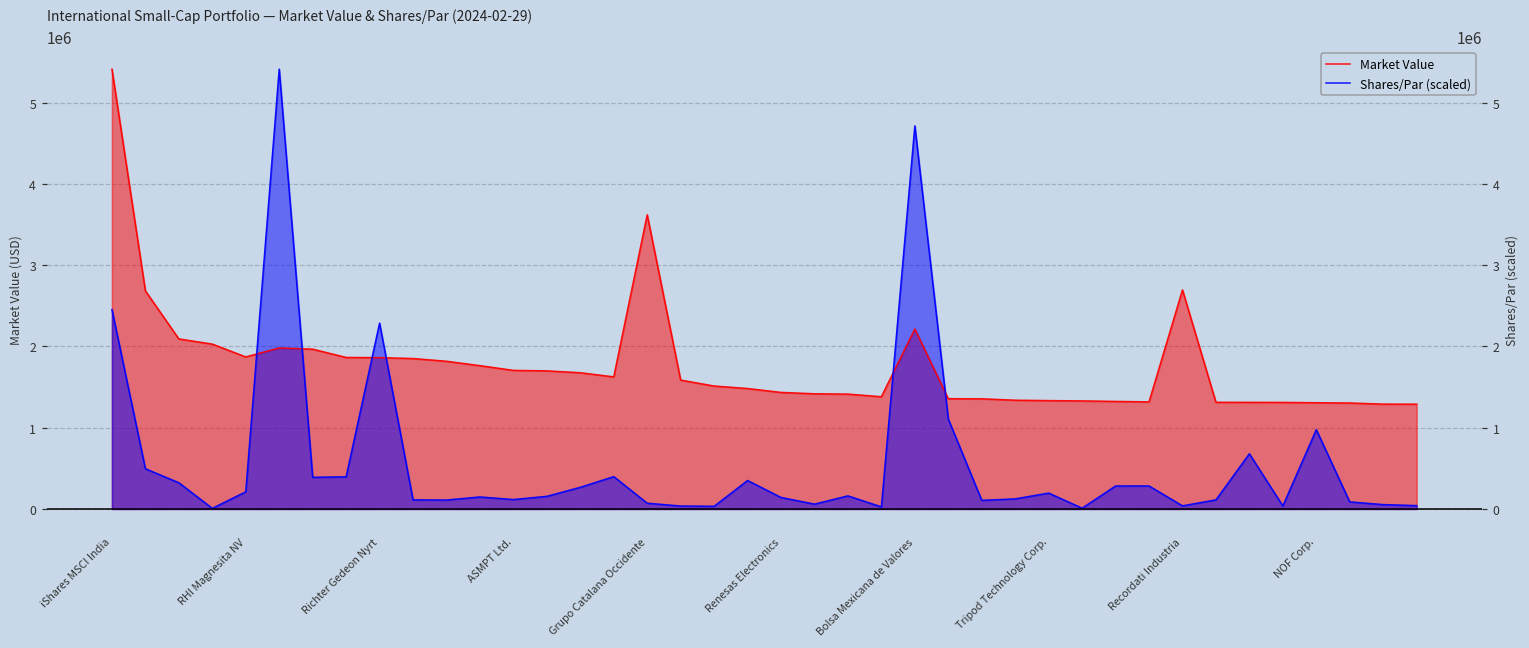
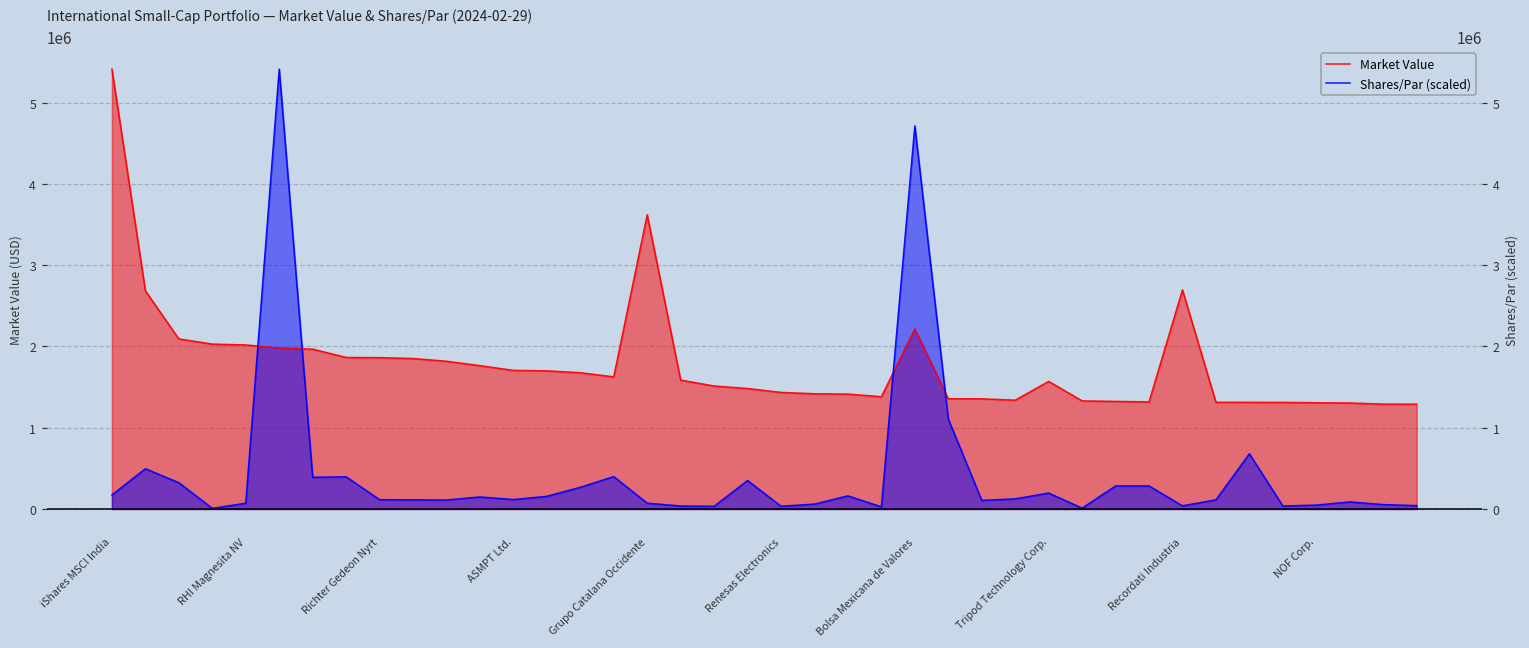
  {
    "Market Value": {
      "iShares MSCI India": 5400000,
-     "RHI Magnesita NV": 1900000,
+     "RHI Magnesita NV": 2000000,
      "Richter Gedeon Nyrt": 1900000,
      "ASMPT Ltd.": 1700000,
      "Grupo Catalana Occidente": 3600000,
      "Renesas Electronics": 1400000,
      "Bolsa Mexicana de Valores": 2200000,
-     "Tripod Technology Corp.": 1300000,
+     "Tripod Technology Corp.": 1600000,
      "Recordati Industria": 2700000,
      "NOF Corp.": 1300000
    },
    "Shares/Par (scaled)": {
-     "iShares MSCI India": 2500000,
-     "RHI Magnesita NV": 200000,
-     "Richter Gedeon Nyrt": 2300000,
+     "iShares MSCI India": 200000,
+     "RHI Magnesita NV": 100000,
+     "Richter Gedeon Nyrt": 100000,
      "ASMPT Ltd.": 100000,
      "Grupo Catalana Occidente": 100000,
-     "Renesas Electronics": 100000,
+     "Renesas Electronics": 0,
      "Bolsa Mexicana de Valores": 4700000,
      "Tripod Technology Corp.": 200000,
      "Recordati Industria": 0,
-     "NOF Corp.": 1000000
+     "NOF Corp.": 0
    }
  }
